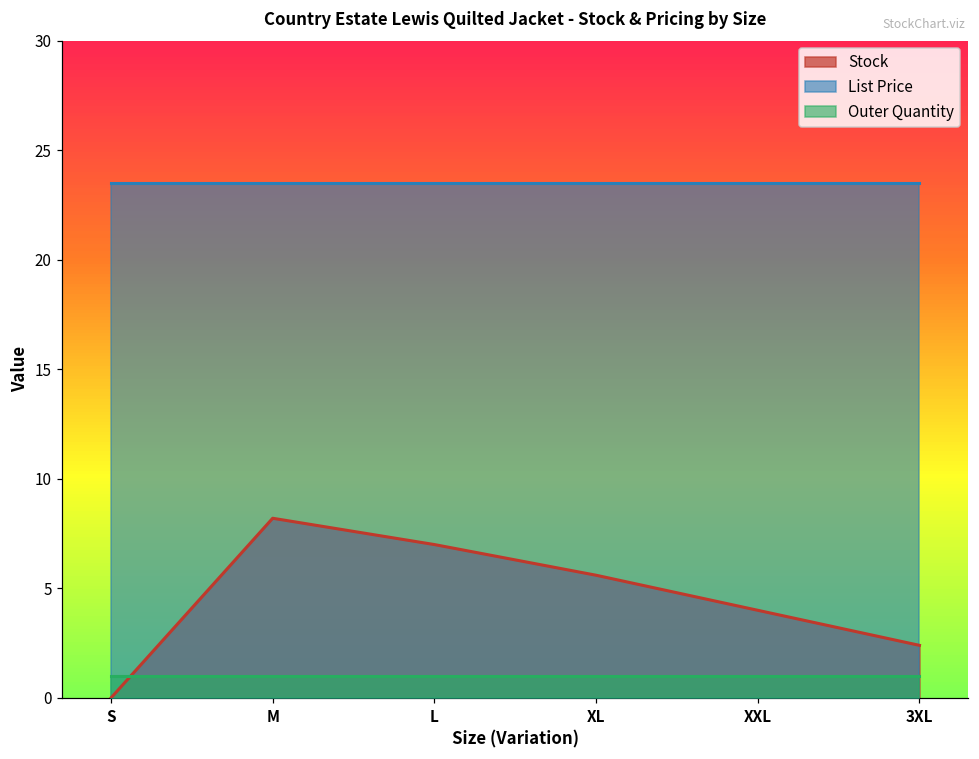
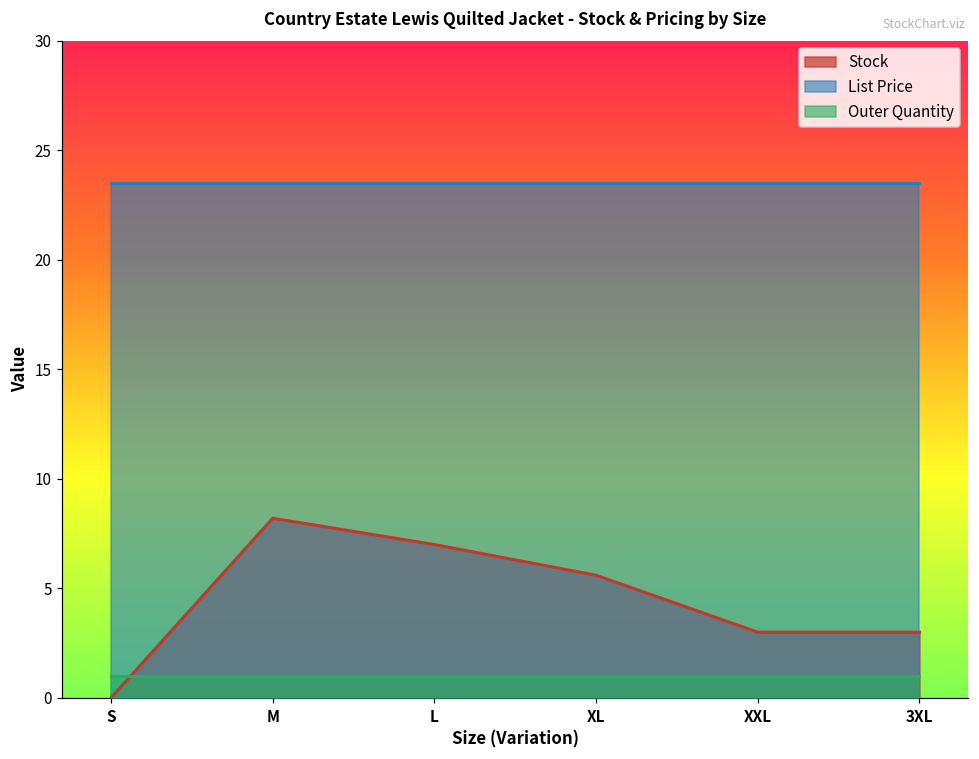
  {
    "Stock": {
      "S": 0.0,
      "M": 8.2,
      "L": 7.0,
      "XL": 5.6,
-     "XXL": 4,
-     "3XL": 2.4
+     "XXL": 3,
+     "3XL": 3.0
    },
    "List Price": {
      "S": 23.5,
      "M": 23.5,
      "L": 23.5,
      "XL": 23.5,
      "XXL": 23.5,
      "3XL": 23.5
    },
    "Outer Quantity": {
      "S": 1.0,
      "M": 1.0,
      "L": 1.0,
      "XL": 1.0,
      "XXL": 1.0,
      "3XL": 1.0
    }
  }
